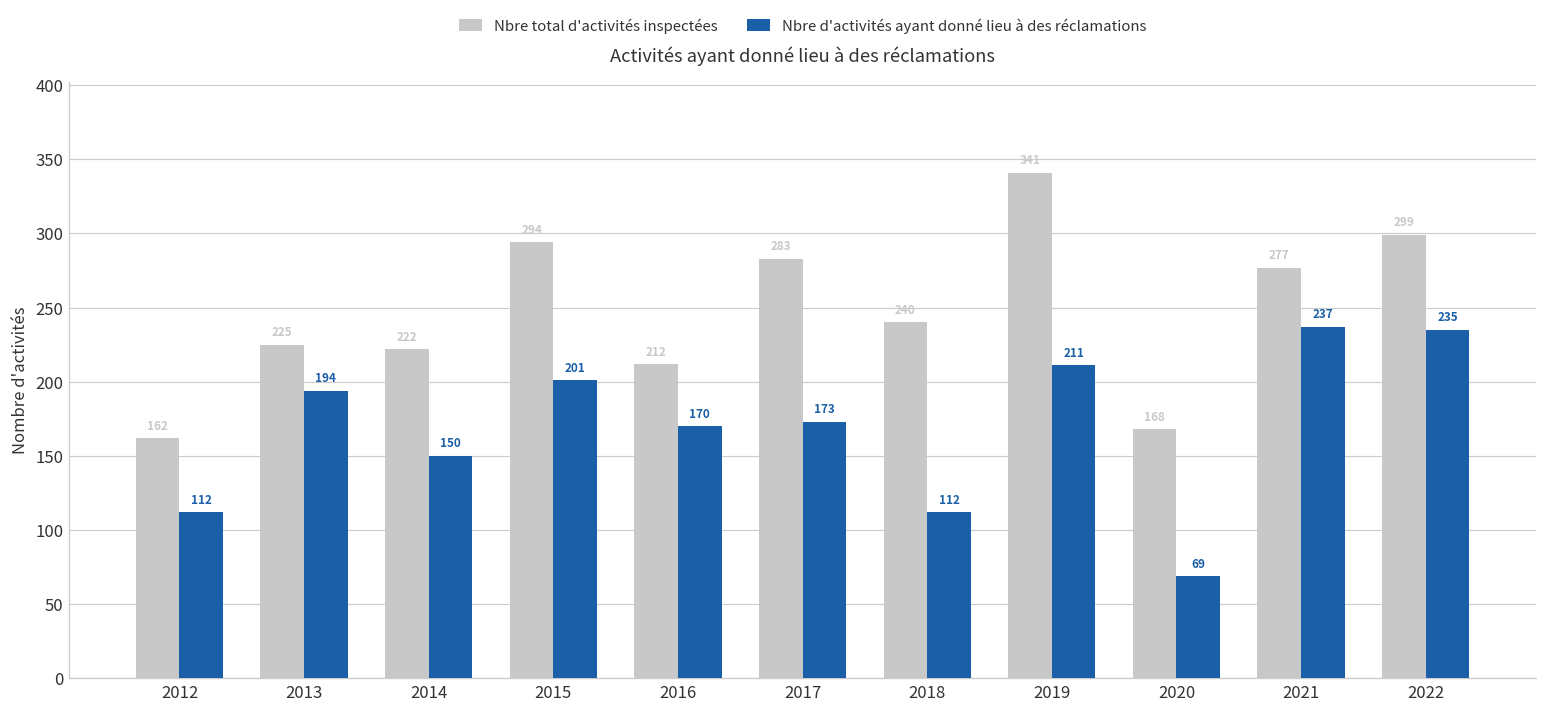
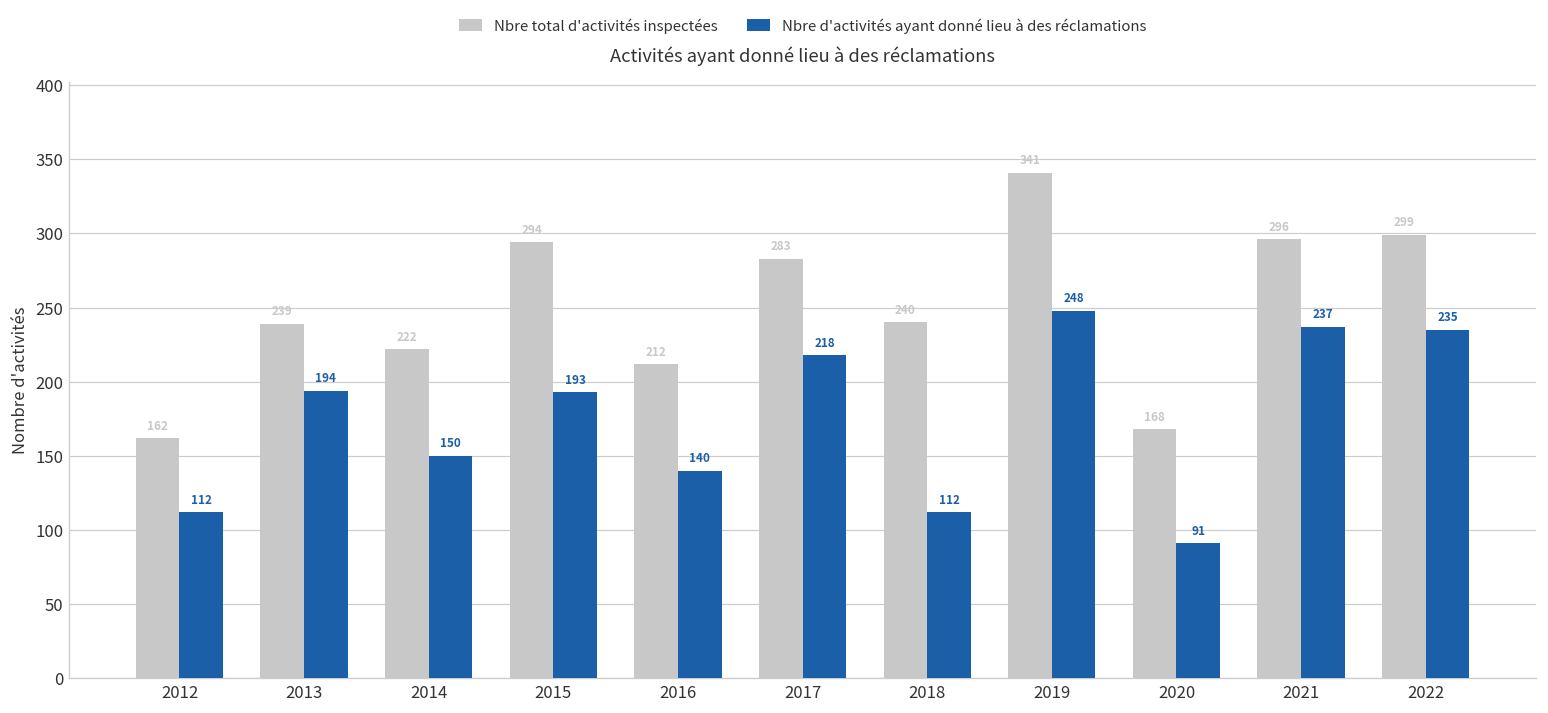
  {
    "Nbre total d'activités inspectées": {
      "2012": 162,
-     "2013": 225,
+     "2013": 239,
      "2014": 222,
      "2015": 294,
      "2016": 212,
      "2017": 283,
      "2018": 240,
      "2019": 341,
      "2020": 168,
-     "2021": 277,
+     "2021": 296,
      "2022": 299
    },
    "Nbre d'activités ayant donné lieu à des réclamations": {
      "2012": 112,
      "2013": 194,
      "2014": 150,
-     "2015": 201,
-     "2016": 170,
-     "2017": 173,
+     "2015": 193,
+     "2016": 140,
+     "2017": 218,
      "2018": 112,
-     "2019": 211,
-     "2020": 69,
+     "2019": 248,
+     "2020": 91,
      "2021": 237,
      "2022": 235
    }
  }
